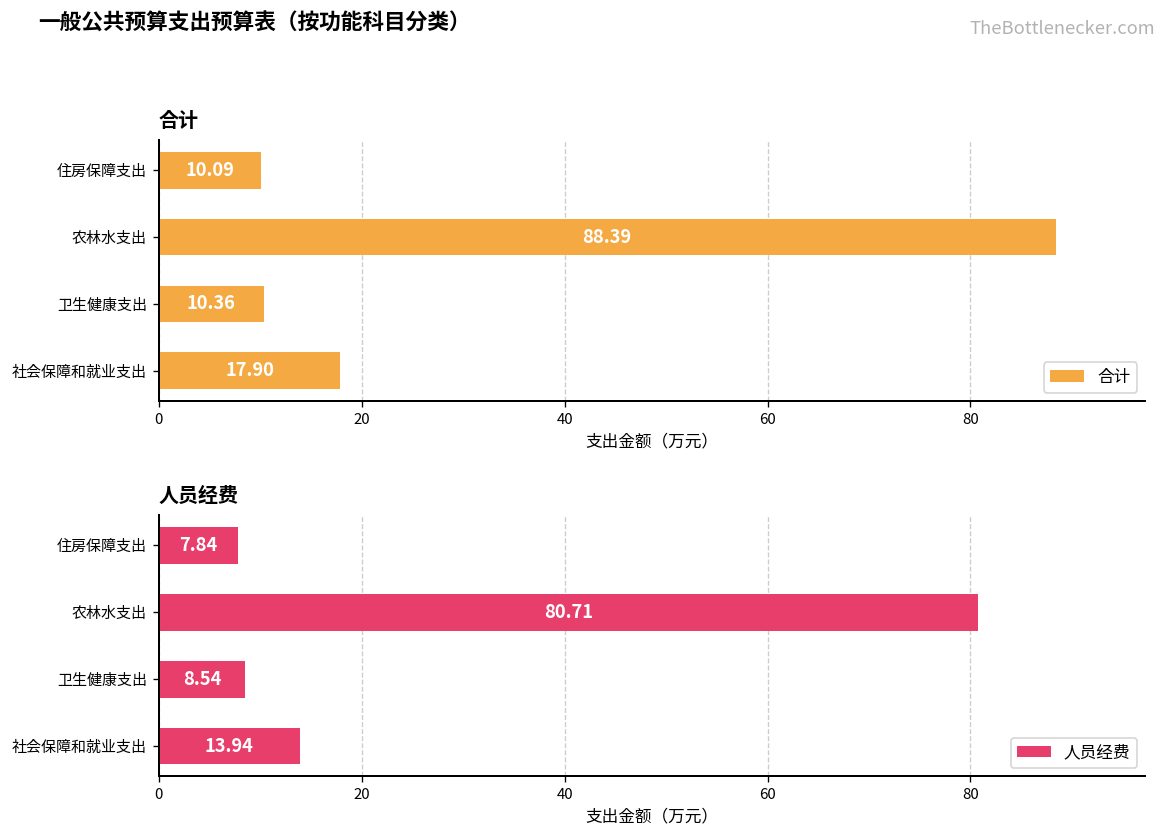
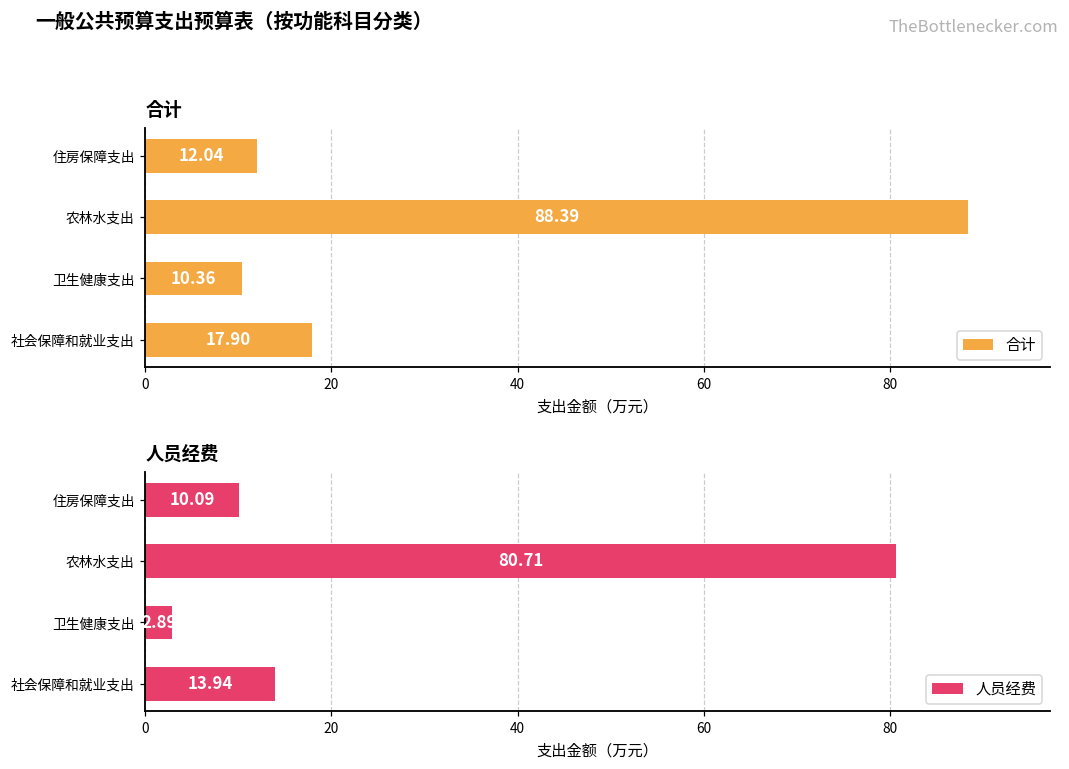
  {
    "合计": {
-     "住房保障支出": 10.09,
+     "住房保障支出": 12.04,
      "农林水支出": 88.39,
      "卫生健康支出": 10.36,
      "社会保障和就业支出": 17.90
    },
    "人员经费": {
-     "住房保障支出": 7.84,
+     "住房保障支出": 10.09,
      "农林水支出": 80.71,
-     "卫生健康支出": 8.54,
+     "卫生健康支出": 2.89,
      "社会保障和就业支出": 13.94
    }
  }
